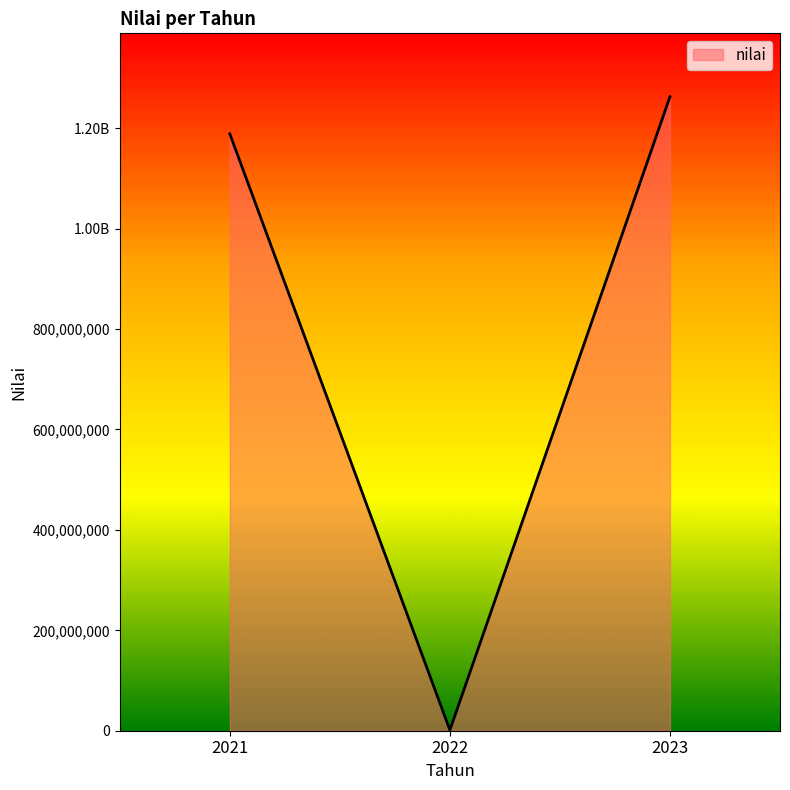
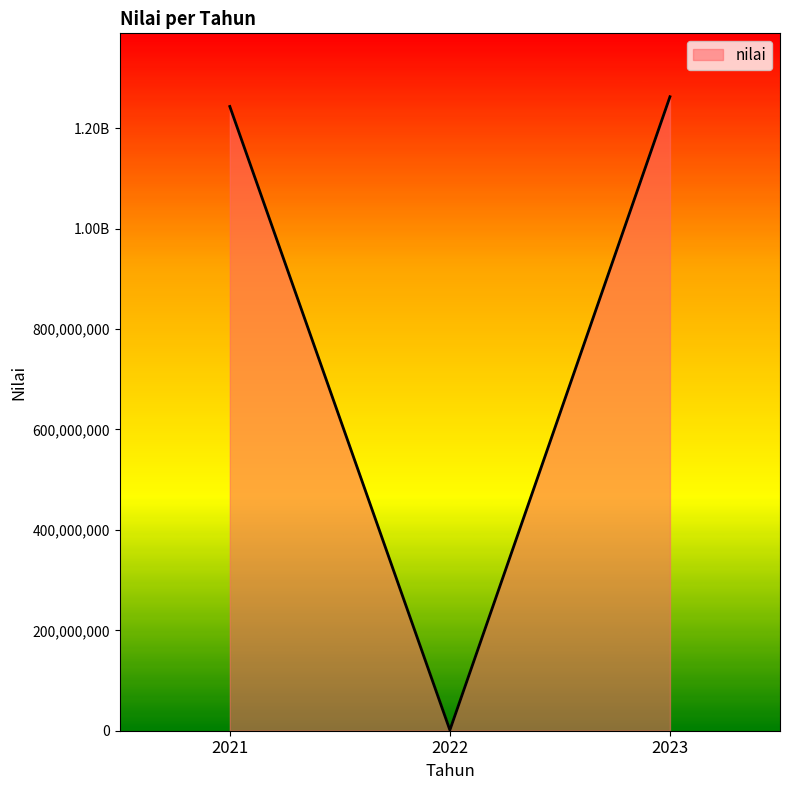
  {
-   "2021": "1,190,000,000",
+   "2021": "1,240,000,000",
    "2022": "0",
    "2023": "1,260,000,000"
  }
